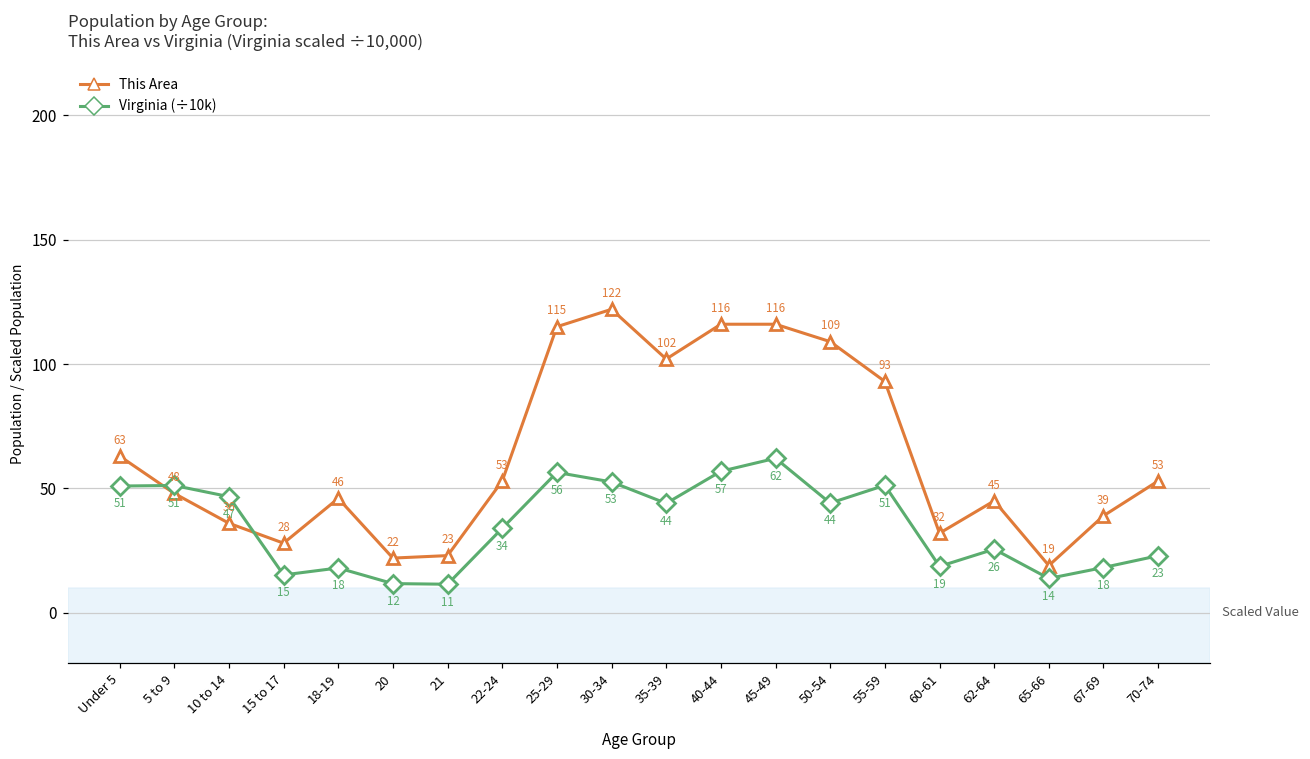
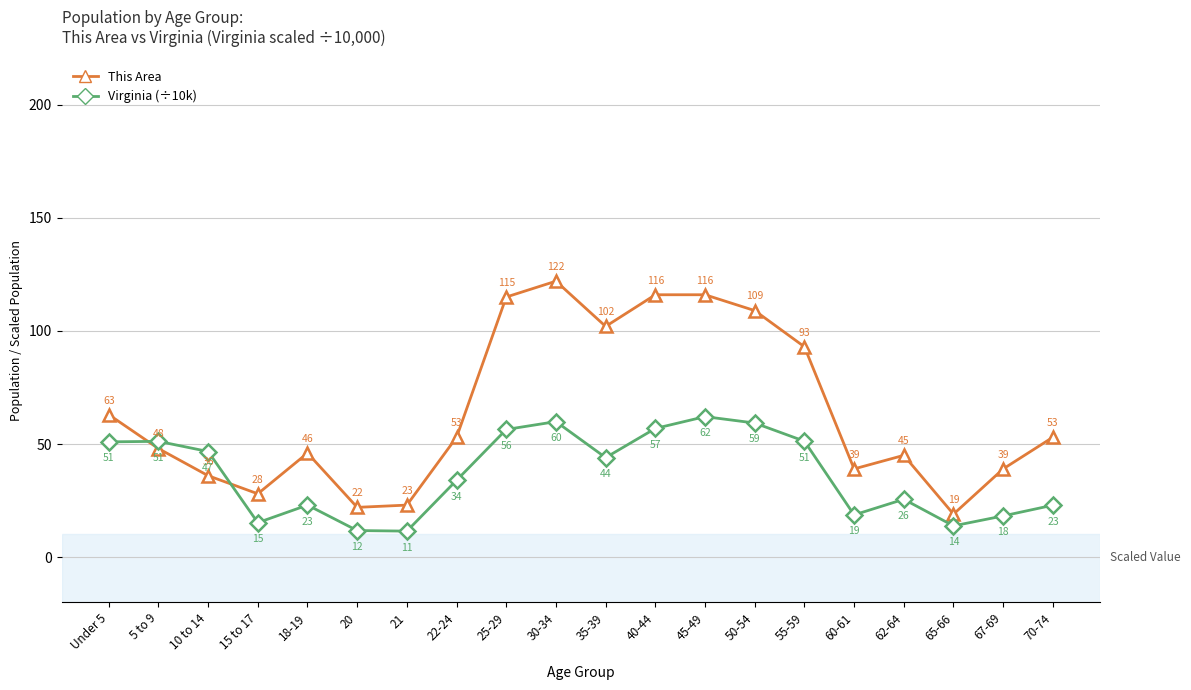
  {
    "This Area": {
      "Under 5": 63,
      "15 to 17": 28,
      "18-19": 46,
      "20": 22,
      "21": 23,
      "22-24": 53,
      "25-29": 115,
      "30-34": 122,
      "35-39": 102,
      "40-44": 116,
      "45-49": 116,
      "50-54": 109,
      "55-59": 93,
-     "60-61": 32,
+     "60-61": 39,
      "62-64": 45,
      "65-66": 19,
      "67-69": 39,
      "70-74": 53
    },
    "Virginia (÷10k)": {
      "Under 5": 51,
      "5 to 9": 51,
      "15 to 17": 15,
-     "18-19": 18,
+     "18-19": 23,
      "20": 12,
      "21": 11,
      "22-24": 34,
      "25-29": 56,
-     "30-34": 53,
+     "30-34": 60,
      "35-39": 44,
      "40-44": 57,
      "45-49": 62,
-     "50-54": 44,
+     "50-54": 59,
      "55-59": 51,
      "60-61": 19,
      "62-64": 26,
      "65-66": 14,
      "67-69": 18,
      "70-74": 23
    }
  }
